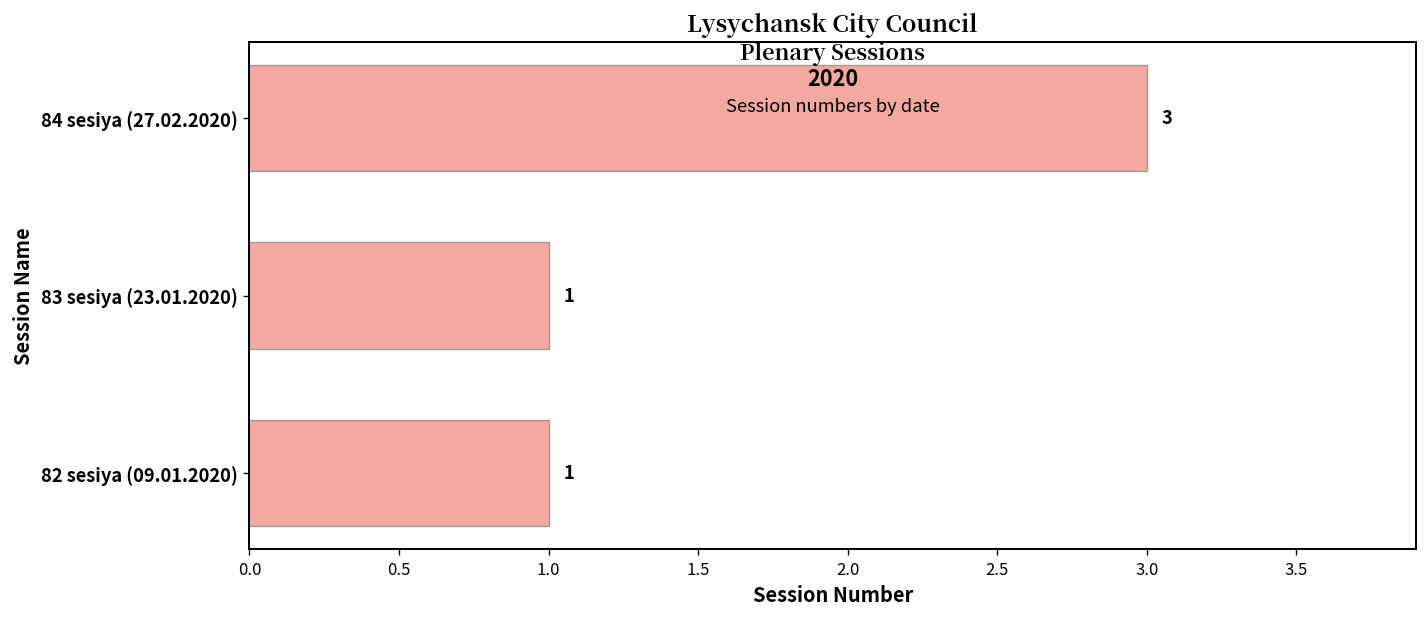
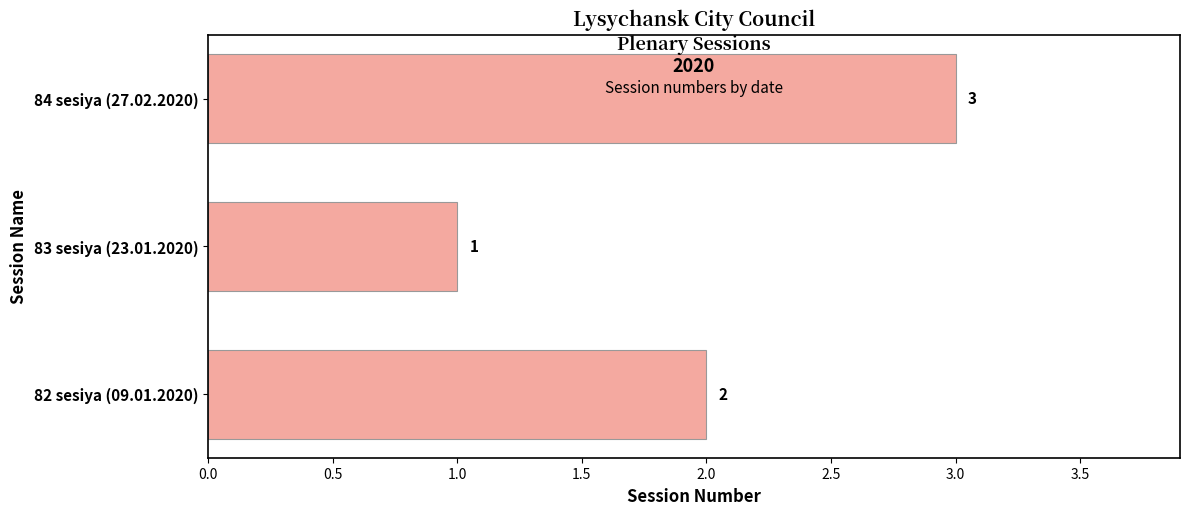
  {
    "84 sesiya (27.02.2020)": 3,
    "83 sesiya (23.01.2020)": 1,
-   "82 sesiya (09.01.2020)": 1
+   "82 sesiya (09.01.2020)": 2
  }
